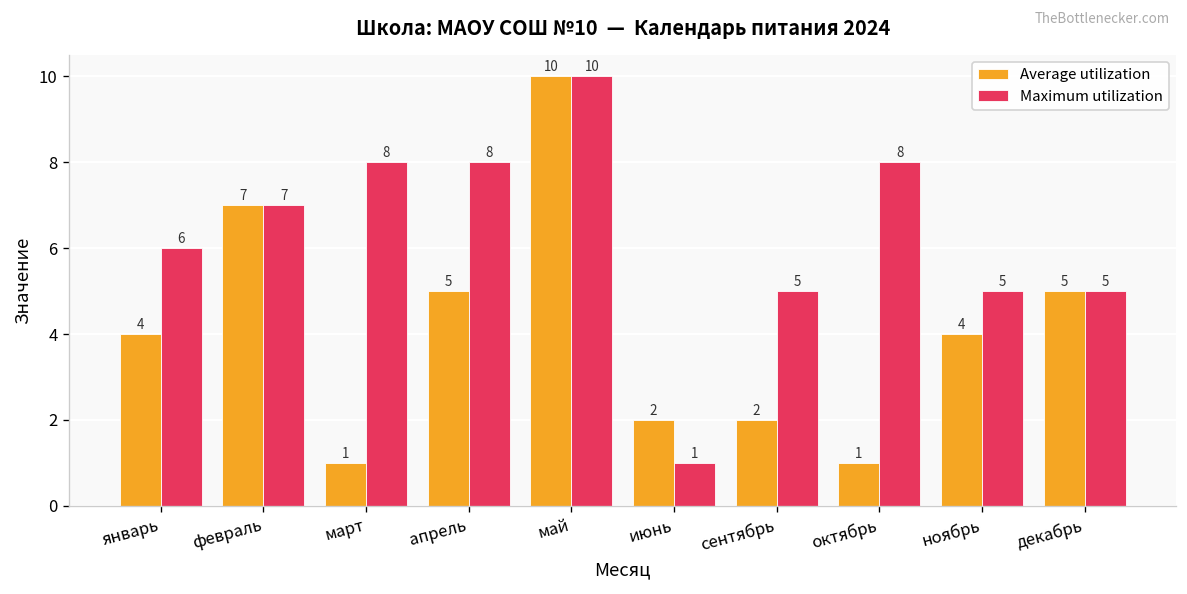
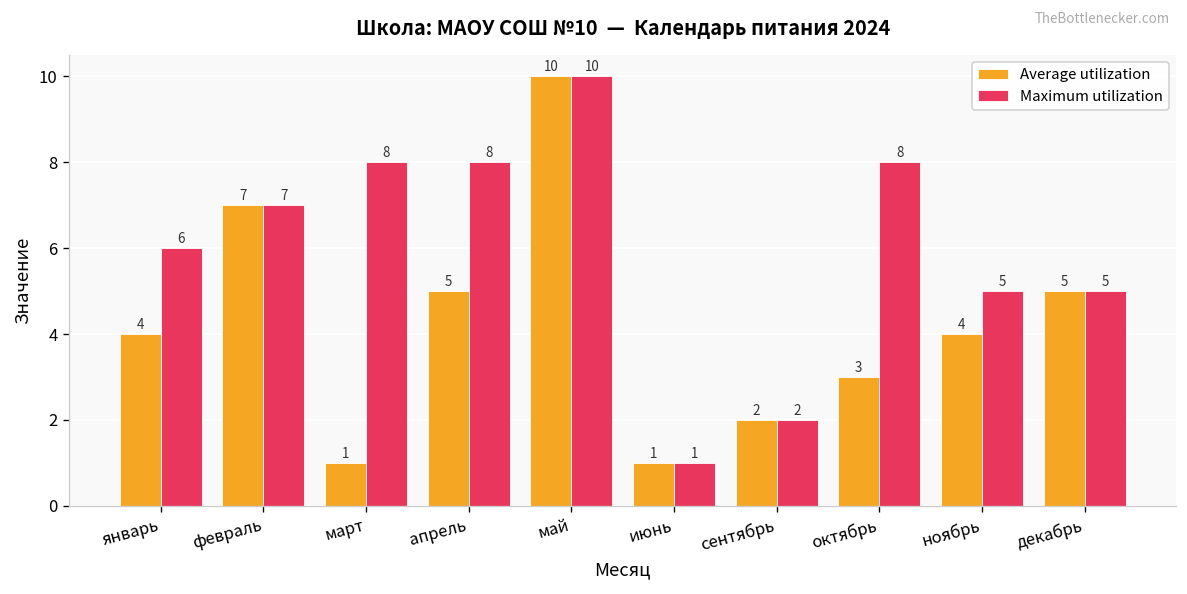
  {
    "Average utilization": {
      "январь": 4,
      "февраль": 7,
      "март": 1,
      "апрель": 5,
      "май": 10,
-     "июнь": 2,
+     "июнь": 1,
      "сентябрь": 2,
-     "октябрь": 1,
+     "октябрь": 3,
      "ноябрь": 4,
      "декабрь": 5
    },
    "Maximum utilization": {
      "январь": 6,
      "февраль": 7,
      "март": 8,
      "апрель": 8,
      "май": 10,
      "июнь": 1,
-     "сентябрь": 5,
+     "сентябрь": 2,
      "октябрь": 8,
      "ноябрь": 5,
      "декабрь": 5
    }
  }
